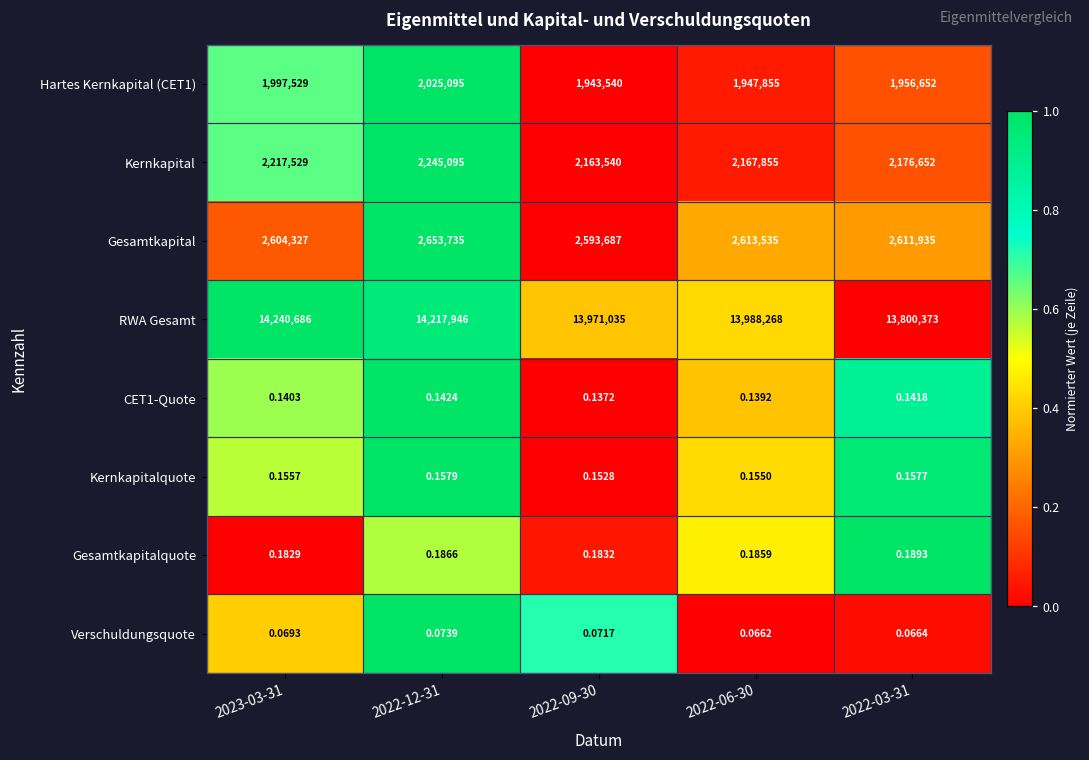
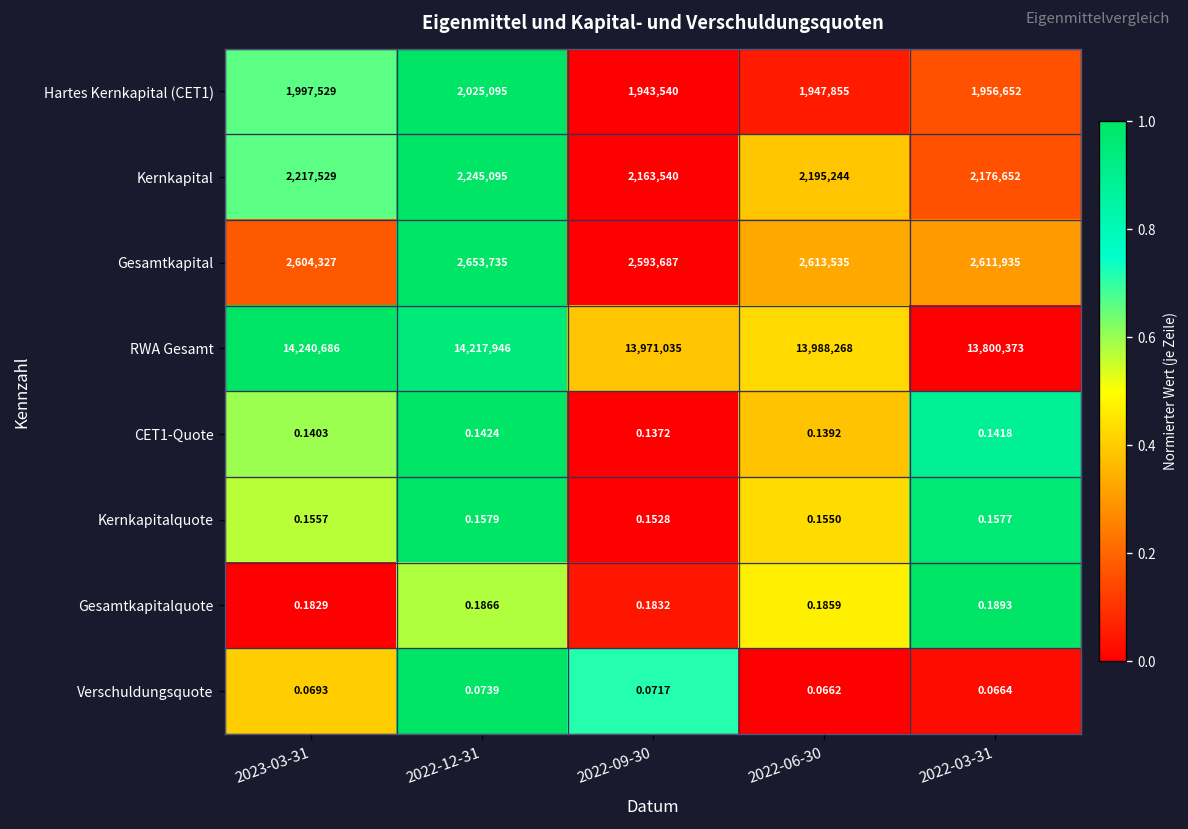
  {
    "Hartes Kernkapital (CET1)": {
      "2023-03-31": "1,997,529",
      "2022-12-31": "2,025,095",
      "2022-09-30": "1,943,540",
      "2022-06-30": "1,947,855",
      "2022-03-31": "1,956,652"
    },
    "Kernkapital": {
      "2023-03-31": "2,217,529",
      "2022-12-31": "2,245,095",
      "2022-09-30": "2,163,540",
-     "2022-06-30": "2,167,855",
+     "2022-06-30": "2,195,244",
      "2022-03-31": "2,176,652"
    },
    "Gesamtkapital": {
      "2023-03-31": "2,604,327",
      "2022-12-31": "2,653,735",
      "2022-09-30": "2,593,687",
      "2022-06-30": "2,613,535",
      "2022-03-31": "2,611,935"
    },
    "RWA Gesamt": {
      "2023-03-31": "14,240,686",
      "2022-12-31": "14,217,946",
      "2022-09-30": "13,971,035",
      "2022-06-30": "13,988,268",
      "2022-03-31": "13,800,373"
    },
    "CET1-Quote": {
      "2023-03-31": "0.1403",
      "2022-12-31": "0.1424",
      "2022-09-30": "0.1372",
      "2022-06-30": "0.1392",
      "2022-03-31": "0.1418"
    },
    "Kernkapitalquote": {
      "2023-03-31": "0.1557",
      "2022-12-31": "0.1579",
      "2022-09-30": "0.1528",
      "2022-06-30": "0.1550",
      "2022-03-31": "0.1577"
    },
    "Gesamtkapitalquote": {
      "2023-03-31": "0.1829",
      "2022-12-31": "0.1866",
      "2022-09-30": "0.1832",
      "2022-06-30": "0.1859",
      "2022-03-31": "0.1893"
    },
    "Verschuldungsquote": {
      "2023-03-31": "0.0693",
      "2022-12-31": "0.0739",
      "2022-09-30": "0.0717",
      "2022-06-30": "0.0662",
      "2022-03-31": "0.0664"
    }
  }
